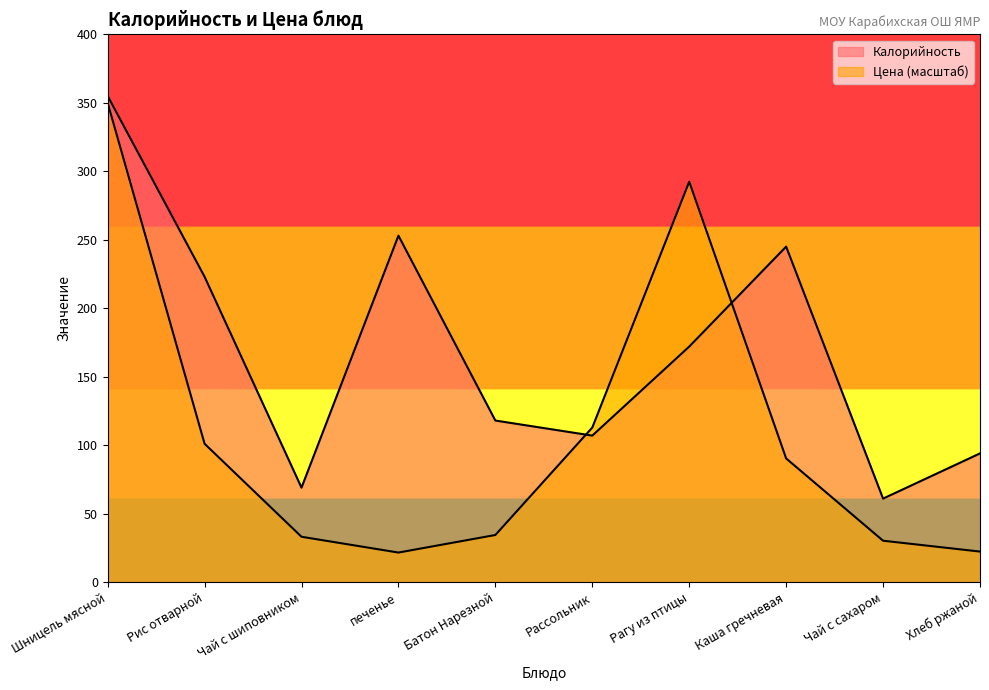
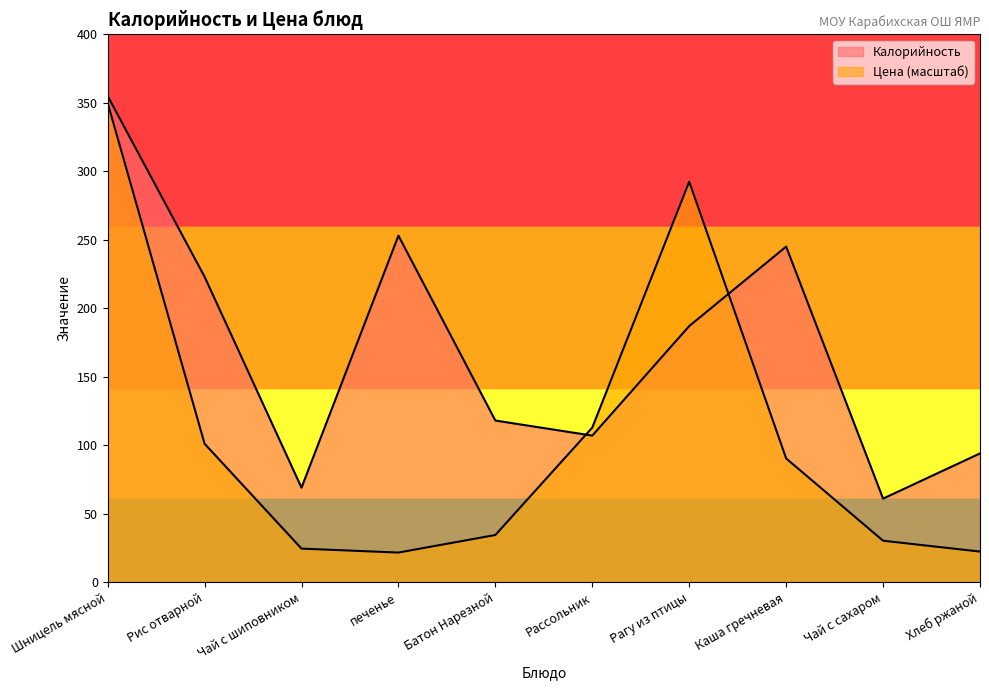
  {
    "Калорийность": {
      "Шницель мясной": 355,
      "Рис отварной": 223,
      "Чай с шиповником": 69,
      "печенье": 253,
      "Батон Нарезной": 118,
      "Рассольник": 107,
-     "Рагу из птицы": 172,
+     "Рагу из птицы": 187,
      "Каша гречневая": 245,
      "Чай с сахаром": 61,
      "Хлеб ржаной": 94
    },
    "Цена (масштаб)": {
      "Шницель мясной": 350,
      "Рис отварной": 101,
-     "Чай с шиповником": 33,
+     "Чай с шиповником": 24,
      "печенье": 22,
      "Батон Нарезной": 34,
      "Рассольник": 113,
      "Рагу из птицы": 292,
      "Каша гречневая": 90,
      "Чай с сахаром": 30,
      "Хлеб ржаной": 22
    }
  }
